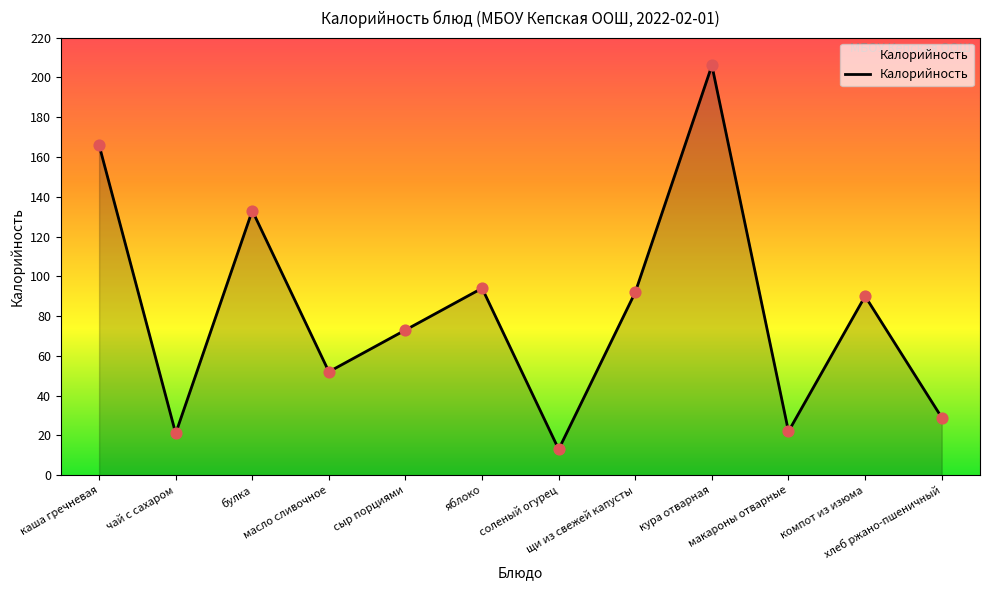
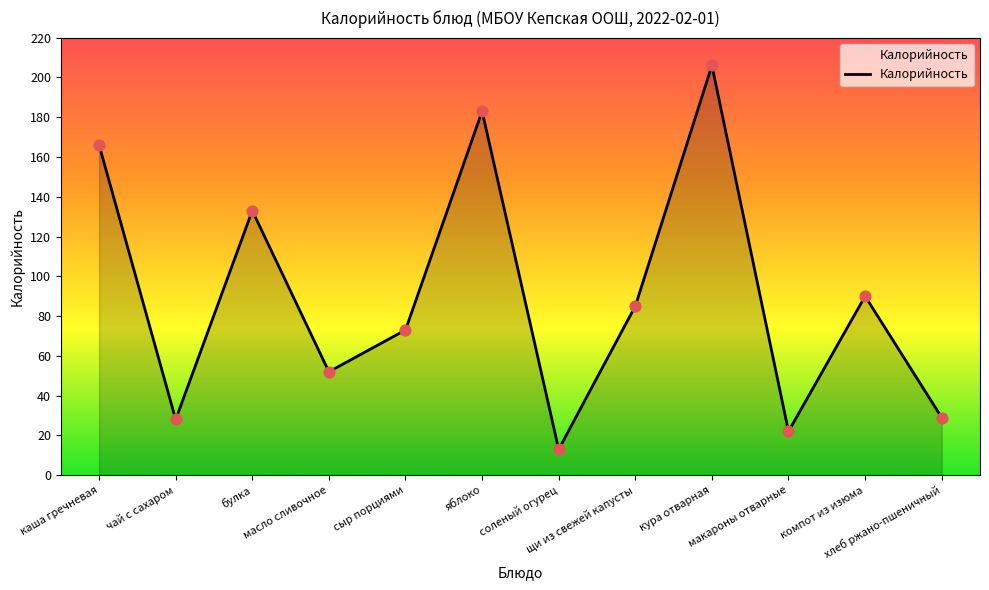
  {
    "каша гречневая": 166,
-   "чай с сахаром": 21,
+   "чай с сахаром": 28,
    "булка": 133,
    "масло сливочное": 52,
    "сыр порциями": 73,
-   "яблоко": 94,
+   "яблоко": 183,
    "соленый огурец": 13,
-   "щи из свежей капусты": 92,
+   "щи из свежей капусты": 85,
    "кура отварная": 206,
    "макароны отварные": 22,
    "компот из изюма": 90,
    "хлеб ржано-пшеничный": 29
  }
